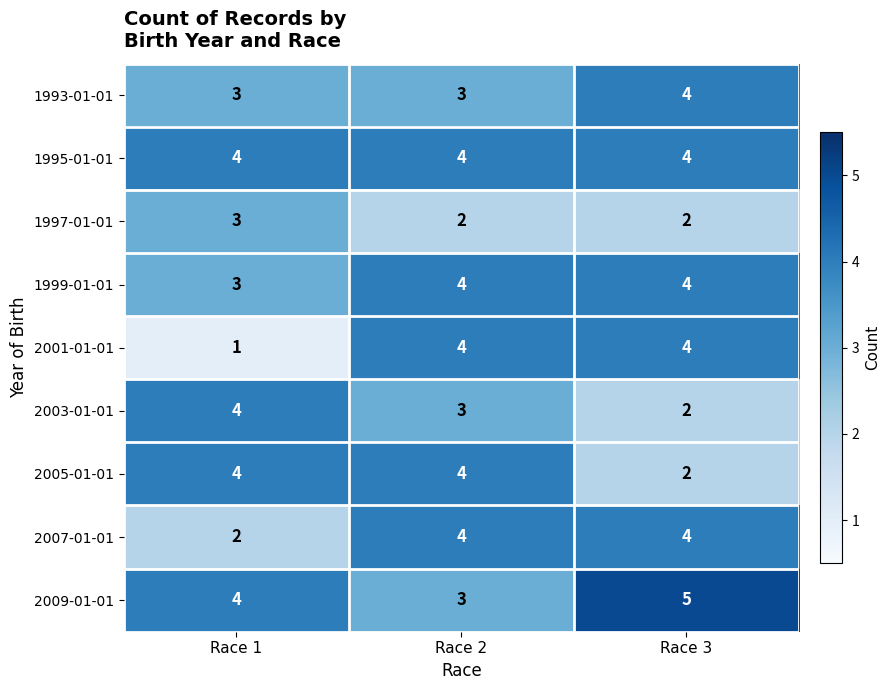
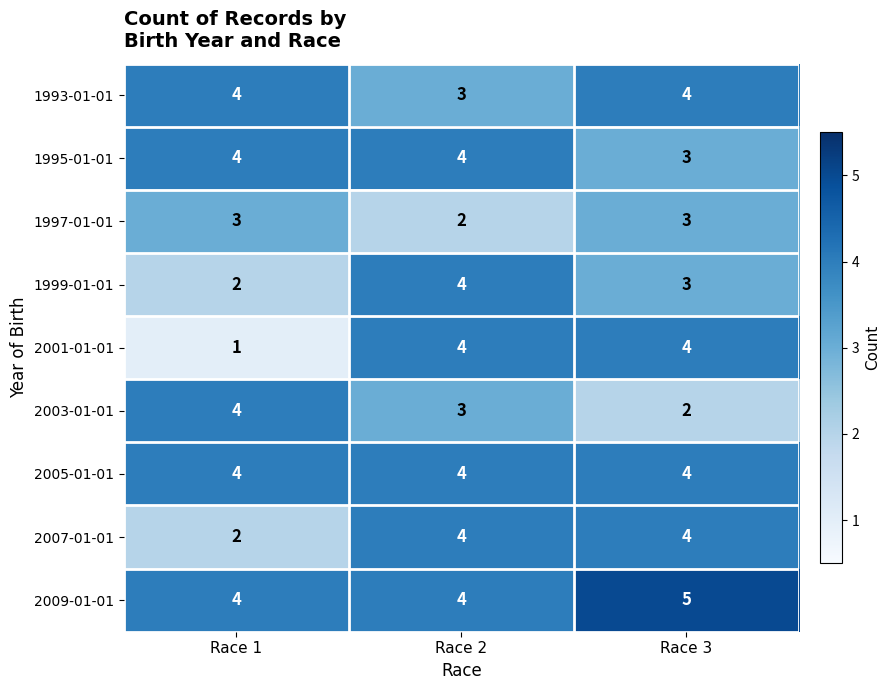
  {
    "1993-01-01": {
-     "Race 1": 3,
+     "Race 1": 4,
      "Race 2": 3,
      "Race 3": 4
    },
    "1995-01-01": {
      "Race 1": 4,
      "Race 2": 4,
-     "Race 3": 4
+     "Race 3": 3
    },
    "1997-01-01": {
      "Race 1": 3,
      "Race 2": 2,
-     "Race 3": 2
+     "Race 3": 3
    },
    "1999-01-01": {
-     "Race 1": 3,
+     "Race 1": 2,
      "Race 2": 4,
-     "Race 3": 4
+     "Race 3": 3
    },
    "2001-01-01": {
      "Race 1": 1,
      "Race 2": 4,
      "Race 3": 4
    },
    "2003-01-01": {
      "Race 1": 4,
      "Race 2": 3,
      "Race 3": 2
    },
    "2005-01-01": {
      "Race 1": 4,
      "Race 2": 4,
-     "Race 3": 2
+     "Race 3": 4
    },
    "2007-01-01": {
      "Race 1": 2,
      "Race 2": 4,
      "Race 3": 4
    },
    "2009-01-01": {
      "Race 1": 4,
-     "Race 2": 3,
+     "Race 2": 4,
      "Race 3": 5
    }
  }
